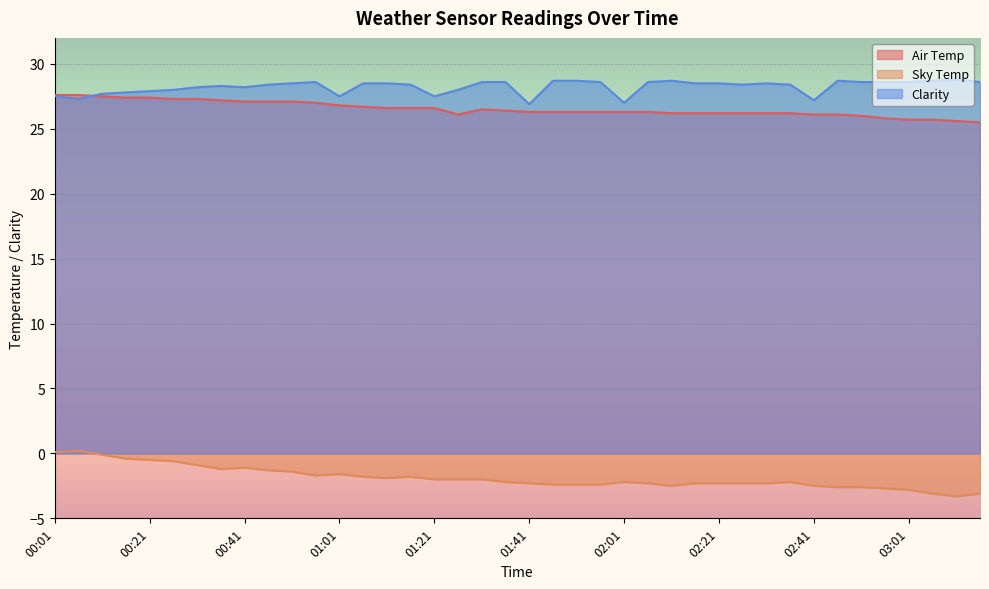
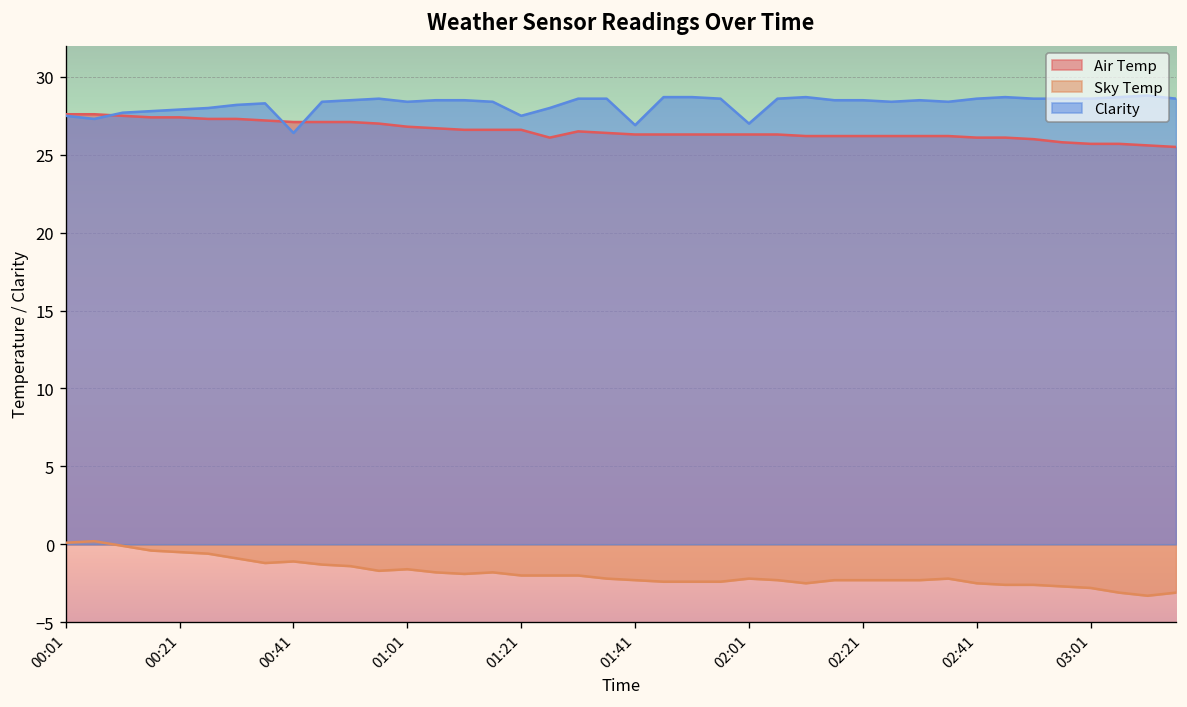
  {
    "Clarity": {
      "00:21": 27.9,
-     "00:41": 28.2,
-     "01:01": 27.5,
+     "00:41": 26.4,
+     "01:01": 28.4,
      "01:21": 27.5,
      "01:41": 26.9,
      "02:01": 27.0,
      "02:21": 28.5,
-     "02:41": 27.2
+     "02:41": 28.6
    }
  }
